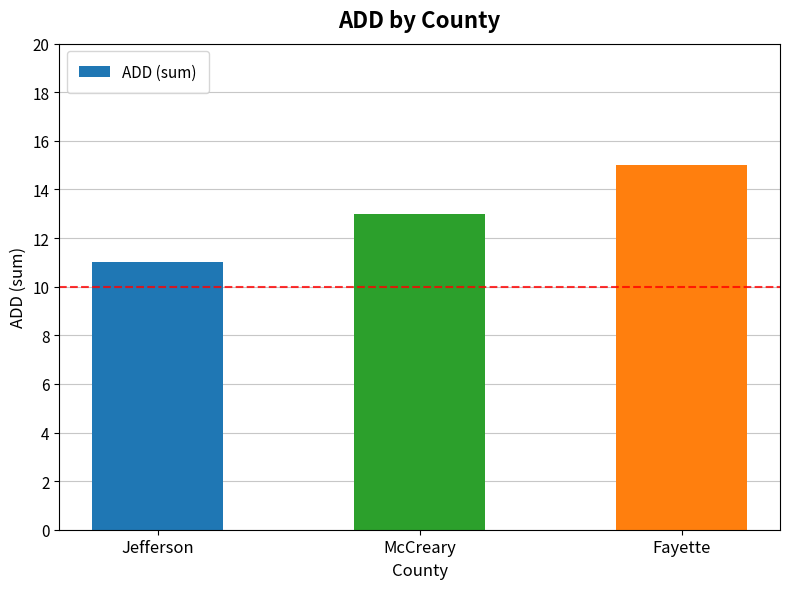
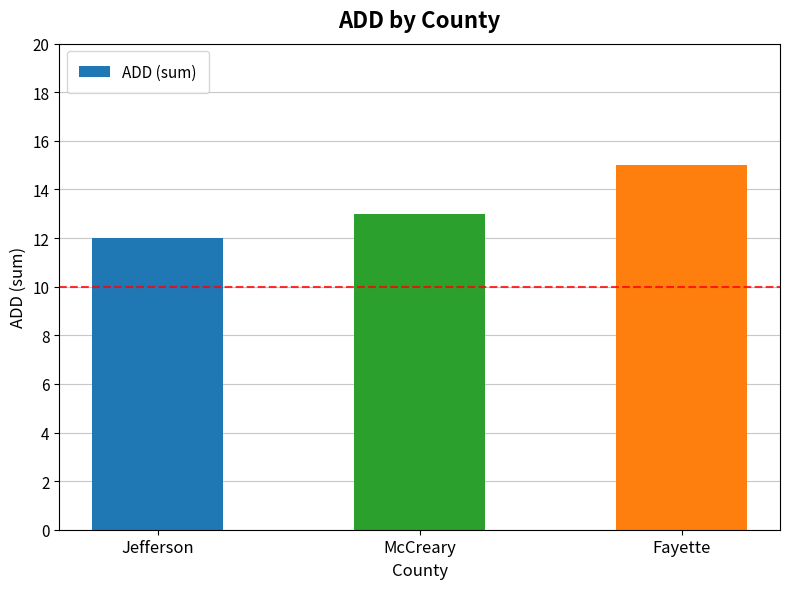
  {
-   "Jefferson": 11,
+   "Jefferson": 12,
    "McCreary": 13,
    "Fayette": 15
  }
